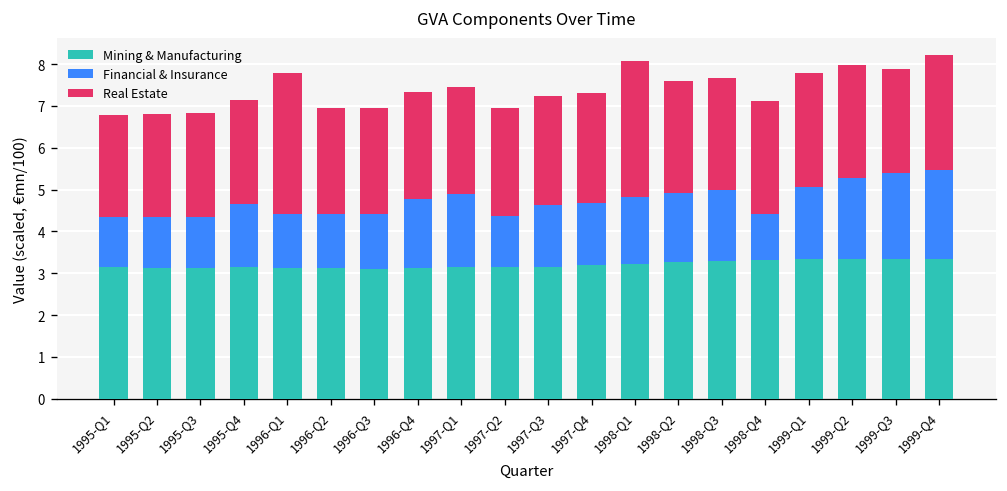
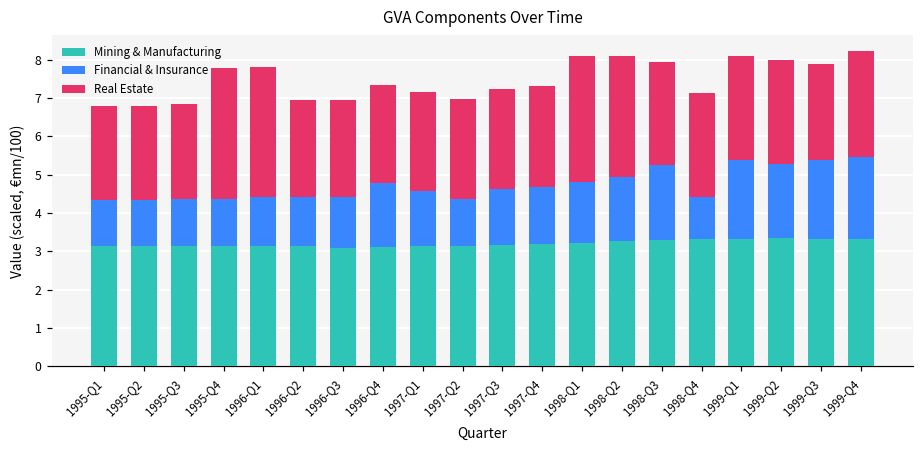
  {
    "Mining & Manufacturing": {
      "1995-Q1": 3.2,
      "1995-Q2": 3.1,
      "1995-Q3": 3.1,
      "1995-Q4": 3.1,
      "1996-Q1": 3.1,
      "1996-Q2": 3.1,
      "1996-Q3": 3.1,
      "1996-Q4": 3.1,
      "1997-Q1": 3.1,
      "1997-Q2": 3.1,
      "1997-Q3": 3.2,
      "1997-Q4": 3.2,
      "1998-Q1": 3.2,
      "1998-Q2": 3.3,
      "1998-Q3": 3.3,
      "1998-Q4": 3.3,
      "1999-Q1": 3.3,
      "1999-Q2": 3.3,
      "1999-Q3": 3.3,
      "1999-Q4": 3.3
    },
    "Financial & Insurance": {
      "1995-Q1": 1.2,
      "1995-Q2": 1.2,
      "1995-Q3": 1.2,
-     "1995-Q4": 1.5,
+     "1995-Q4": 1.2,
      "1996-Q1": 1.3,
      "1996-Q2": 1.3,
      "1996-Q3": 1.3,
      "1996-Q4": 1.7,
-     "1997-Q1": 1.7,
+     "1997-Q1": 1.4,
      "1997-Q2": 1.2,
      "1997-Q3": 1.5,
      "1997-Q4": 1.5,
      "1998-Q1": 1.6,
      "1998-Q2": 1.7,
-     "1998-Q3": 1.7,
+     "1998-Q3": 1.9,
      "1998-Q4": 1.1,
-     "1999-Q1": 1.7,
+     "1999-Q1": 2.1,
      "1999-Q2": 1.9,
      "1999-Q3": 2.1,
      "1999-Q4": 2.1
    },
    "Real Estate": {
      "1995-Q1": 2.4,
      "1995-Q2": 2.5,
      "1995-Q3": 2.5,
-     "1995-Q4": 2.5,
+     "1995-Q4": 3.4,
      "1996-Q1": 3.4,
      "1996-Q2": 2.5,
      "1996-Q3": 2.5,
      "1996-Q4": 2.6,
      "1997-Q1": 2.6,
      "1997-Q2": 2.6,
      "1997-Q3": 2.6,
      "1997-Q4": 2.6,
      "1998-Q1": 3.3,
-     "1998-Q2": 2.7,
+     "1998-Q2": 3.2,
      "1998-Q3": 2.7,
      "1998-Q4": 2.7,
      "1999-Q1": 2.7,
      "1999-Q2": 2.7,
      "1999-Q3": 2.5,
      "1999-Q4": 2.8
    }
  }
